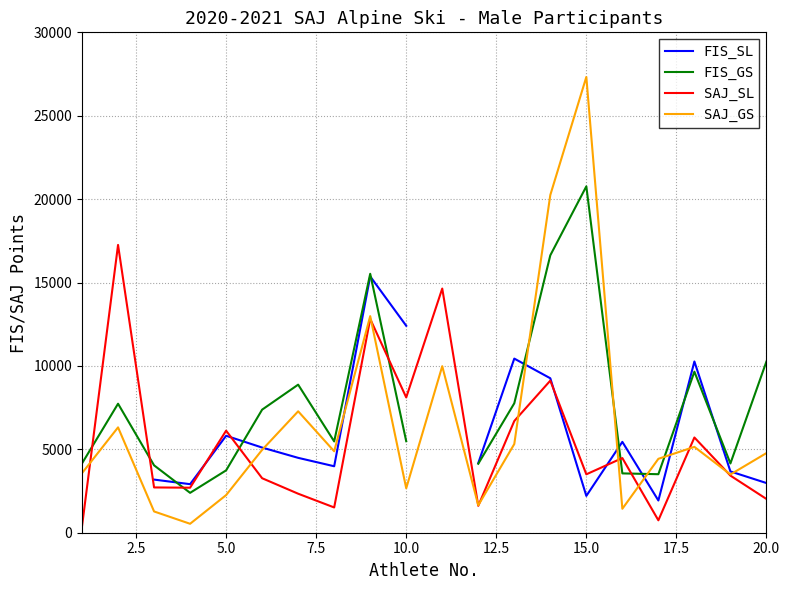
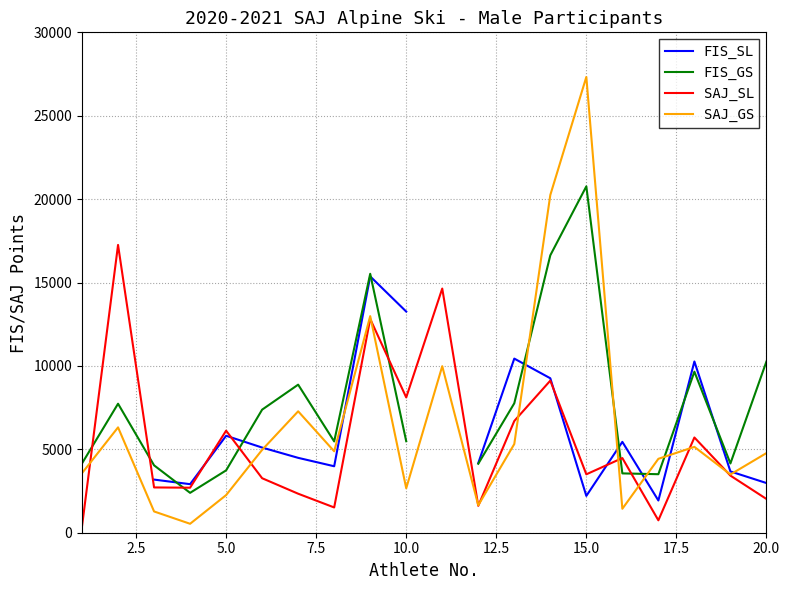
  {
    "FIS_SL": {
      "5.0": 5800,
-     "10.0": 12400,
+     "10.0": 13300,
      "15.0": 2200,
      "20.0": 3000
    },
    "FIS_GS": {
      "5.0": 3700,
      "10.0": 5500,
      "15.0": 20800,
      "20.0": 10300
    },
    "SAJ_SL": {
      "5.0": 6100,
      "10.0": 8100,
      "15.0": 3500,
      "20.0": 2000
    },
    "SAJ_GS": {
      "5.0": 2300,
      "10.0": 2700,
      "15.0": 27300,
      "20.0": 4800
    }
  }
